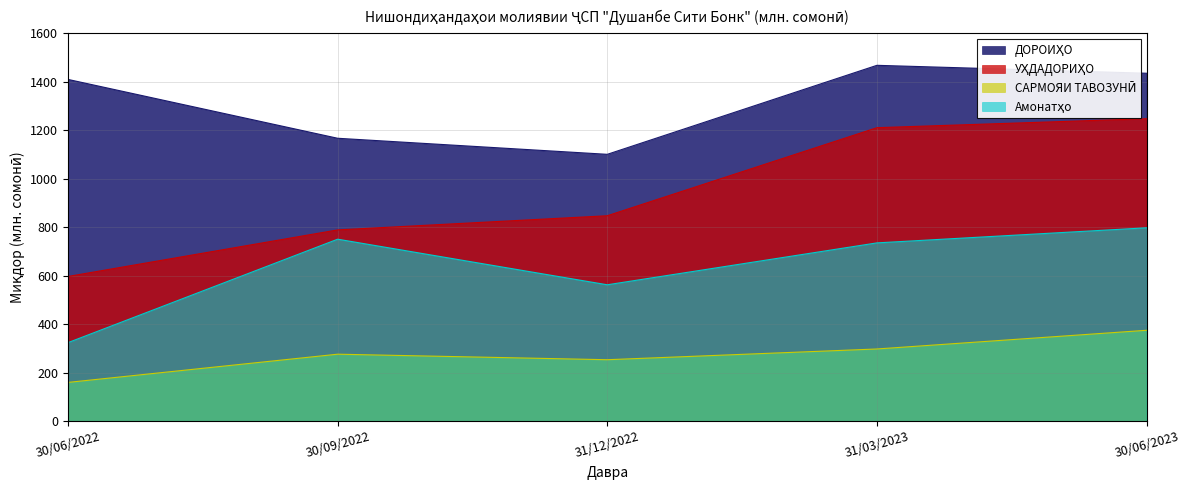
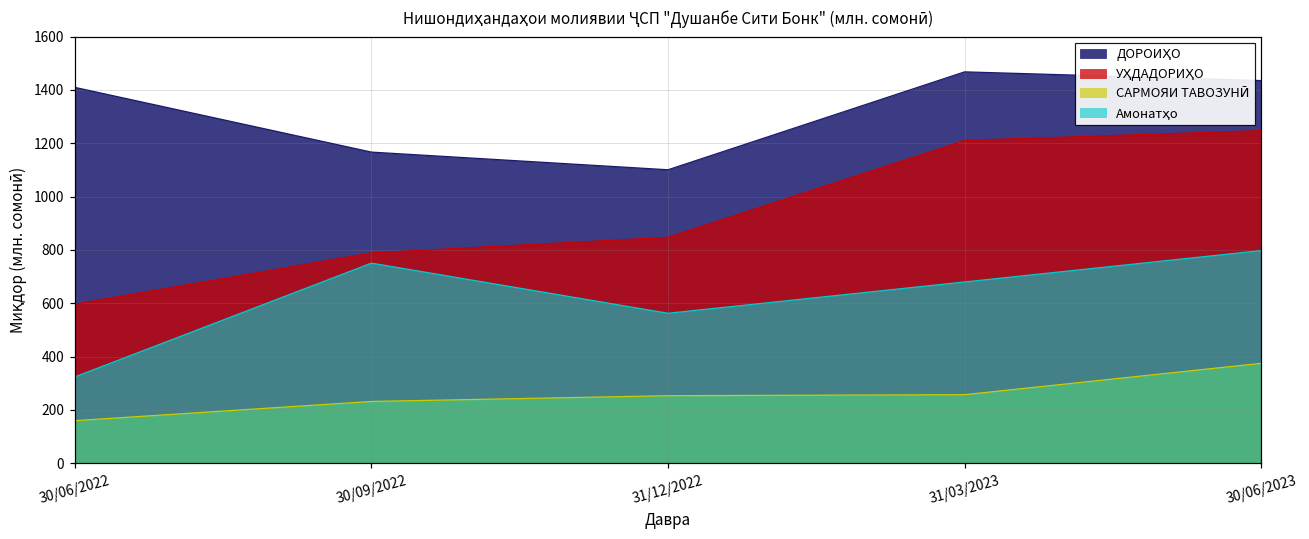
  {
    "ДОРОИҲО": {
      "30/06/2022": 1410,
      "30/09/2022": 1170,
      "31/12/2022": 1100,
      "31/03/2023": 1470,
      "30/06/2023": 1440
    },
    "УҲДАДОРИҲО": {
      "30/06/2022": 600,
      "30/09/2022": 790,
      "31/12/2022": 850,
      "31/03/2023": 1210,
      "30/06/2023": 1250
    },
    "САРМОЯИ ТАВОЗУНӢ": {
      "30/06/2022": 160,
-     "30/09/2022": 280,
+     "30/09/2022": 230,
      "31/12/2022": 250,
-     "31/03/2023": 300,
+     "31/03/2023": 260,
      "30/06/2023": 370
    },
    "Амонатҳо": {
      "30/06/2022": 320,
      "30/09/2022": 750,
      "31/12/2022": 560,
-     "31/03/2023": 740,
+     "31/03/2023": 680,
      "30/06/2023": 800
    }
  }
